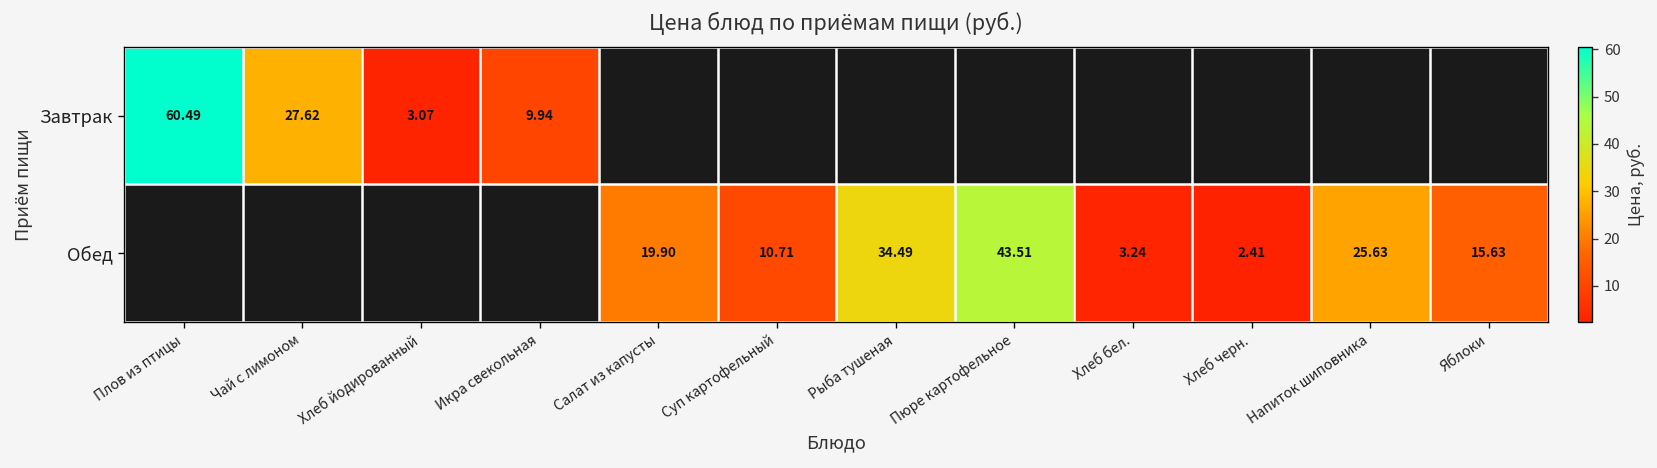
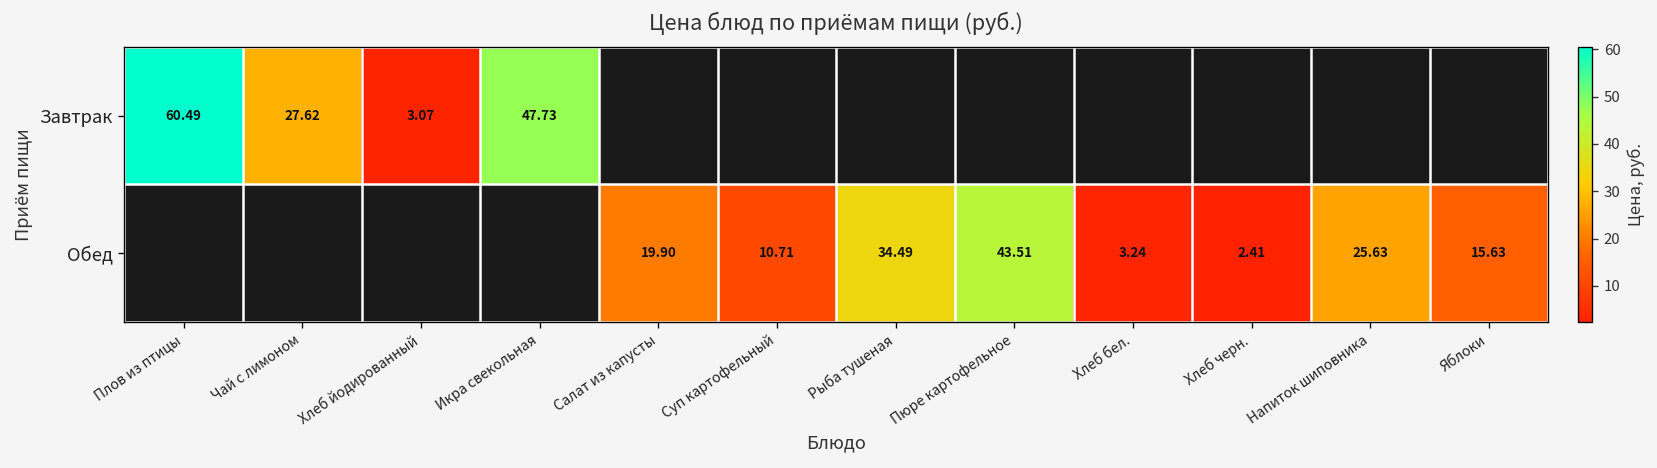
  {
    "Завтрак": {
      "Плов из птицы": 60.49,
      "Чай с лимоном": 27.62,
      "Хлеб йодированный": 3.07,
-     "Икра свекольная": 9.94
+     "Икра свекольная": 47.73
    },
    "Обед": {
      "Салат из капусты": 19.90,
      "Суп картофельный": 10.71,
      "Рыба тушеная": 34.49,
      "Пюре картофельное": 43.51,
      "Хлеб бел.": 3.24,
      "Хлеб черн.": 2.41,
      "Напиток шиповника": 25.63,
      "Яблоки": 15.63
    }
  }
